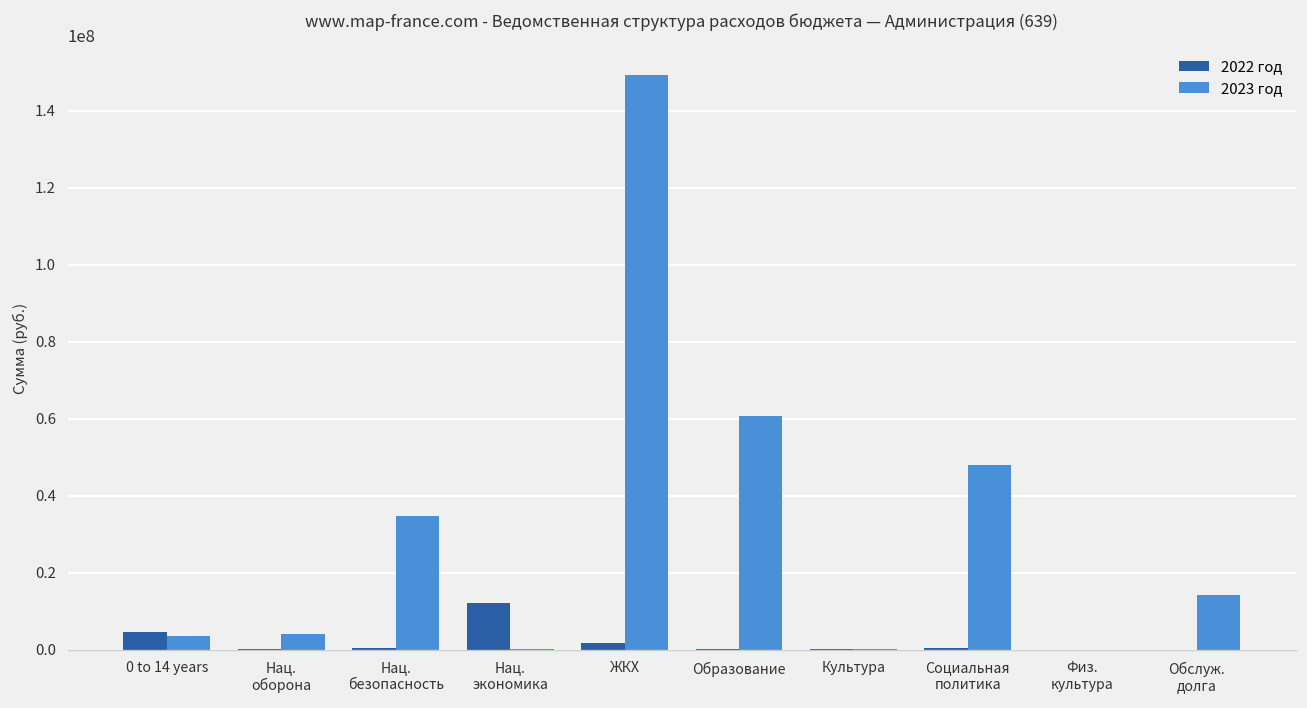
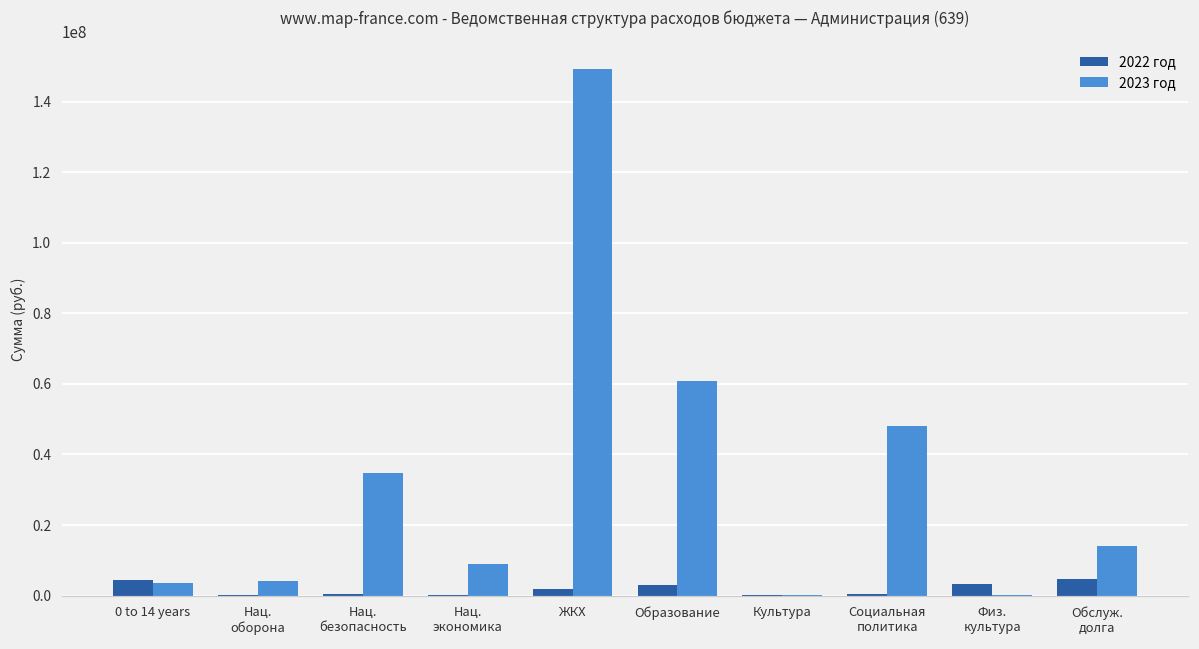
  {
    "2022 год": {
      "0 to 14 years": 5000000,
-     "Нац. экономика": 12000000,
+     "Нац. экономика": 0,
      "ЖКХ": 2000000,
-     "Образование": 0,
-     "Физ. культура": 0,
-     "Обслуж. долга": 0
+     "Образование": 3000000,
+     "Физ. культура": 3000000,
+     "Обслуж. долга": 5000000
    },
    "2023 год": {
      "0 to 14 years": 4000000,
      "Нац. оборона": 4000000,
      "Нац. безопасность": 35000000,
-     "Нац. экономика": 0,
+     "Нац. экономика": 9000000,
      "ЖКХ": 149000000,
      "Образование": 61000000,
      "Социальная политика": 48000000,
      "Обслуж. долга": 14000000
    }
  }
